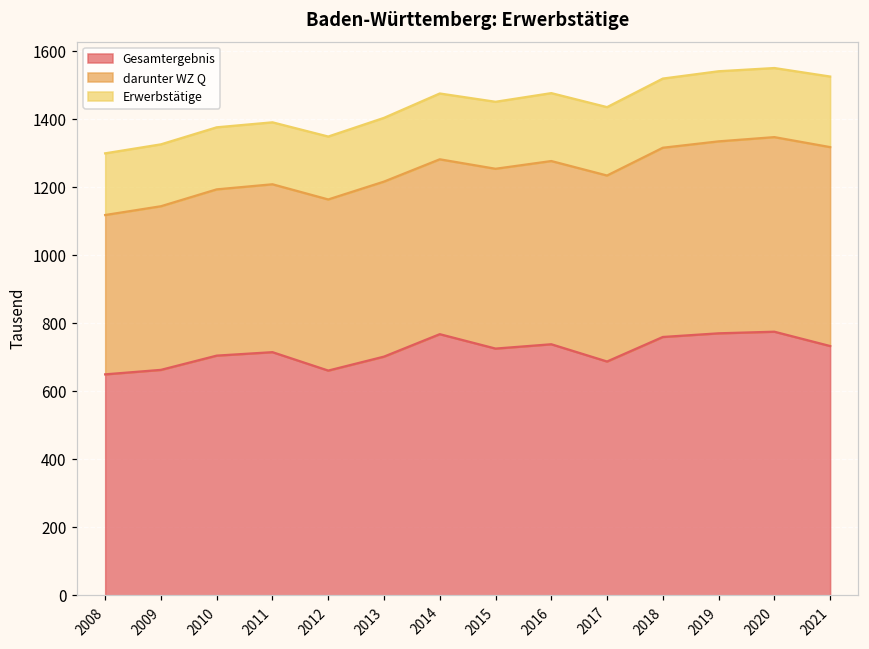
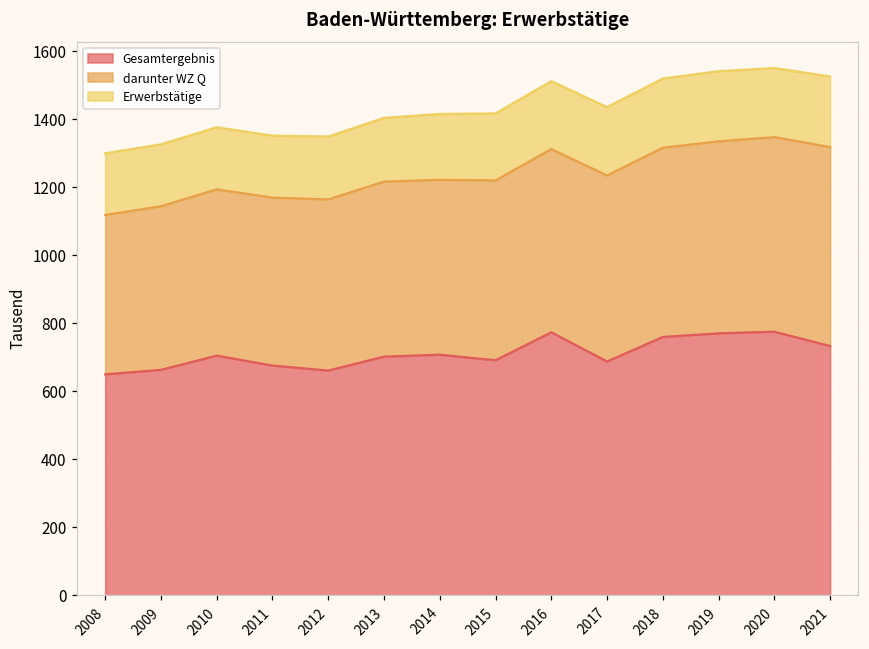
  {
    "Gesamtergebnis": {
      "2008": 650,
      "2009": 660,
      "2010": 710,
-     "2011": 720,
+     "2011": 680,
      "2012": 660,
      "2013": 700,
-     "2014": 770,
-     "2015": 730,
-     "2016": 740,
+     "2014": 710,
+     "2015": 690,
+     "2016": 770,
      "2017": 690,
      "2018": 760,
      "2019": 770,
      "2020": 780,
      "2021": 730
    }
  }
